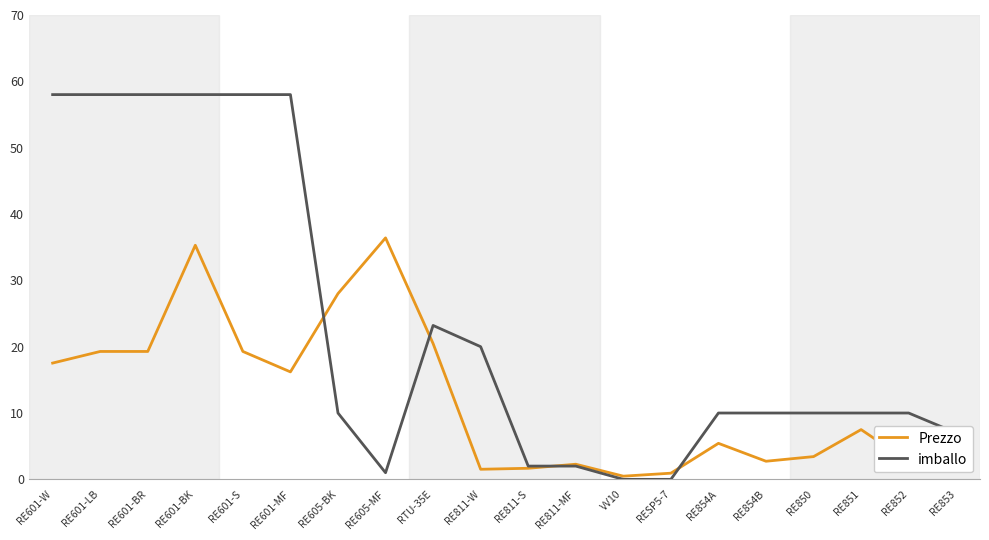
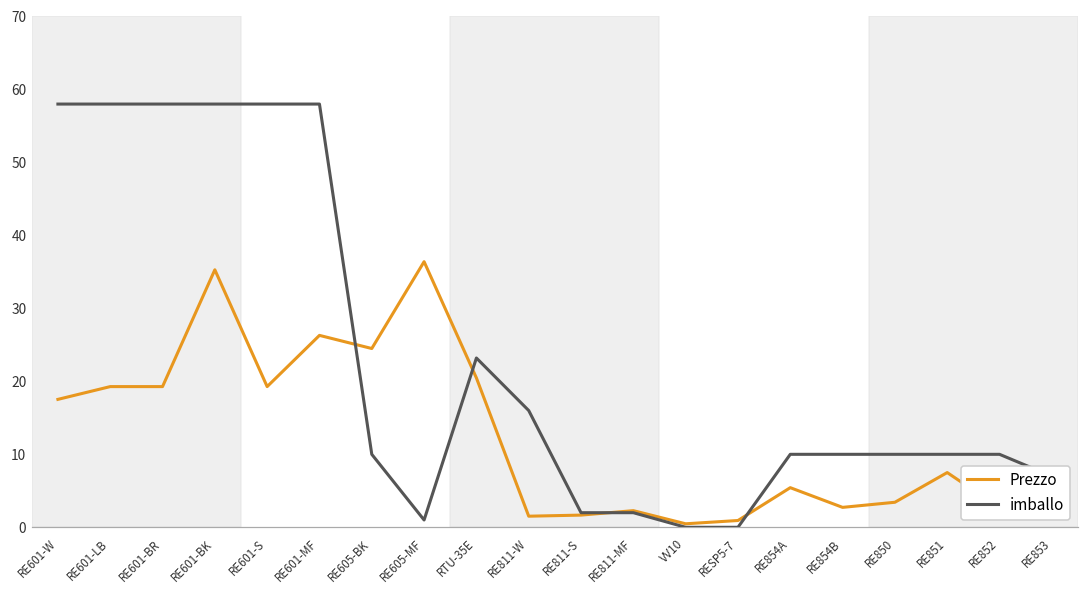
  {
    "Prezzo": {
      "RE601-W": 18,
      "RE601-LB": 19,
      "RE601-BR": 19,
      "RE601-BK": 35,
      "RE601-S": 19,
-     "RE601-MF": 16,
-     "RE605-BK": 28,
+     "RE601-MF": 26,
+     "RE605-BK": 25,
      "RE605-MF": 36,
      "RTU-35E": 20,
      "RE811-W": 2,
      "VV10": 0,
      "RESP5-7": 1,
      "RE854A": 5,
      "RE854B": 3,
      "RE850": 3,
      "RE851": 8
    },
    "imballo": {
      "RE601-W": 58,
      "RE601-LB": 58,
      "RE601-BR": 58,
      "RE601-BK": 58,
      "RE601-S": 58,
      "RE601-MF": 58,
      "RE605-BK": 10,
      "RE605-MF": 1,
      "RTU-35E": 23,
-     "RE811-W": 20,
+     "RE811-W": 16,
      "VV10": 0,
      "RESP5-7": 0,
      "RE854A": 10,
      "RE854B": 10,
      "RE850": 10,
      "RE851": 10,
      "RE852": 10
    }
  }
